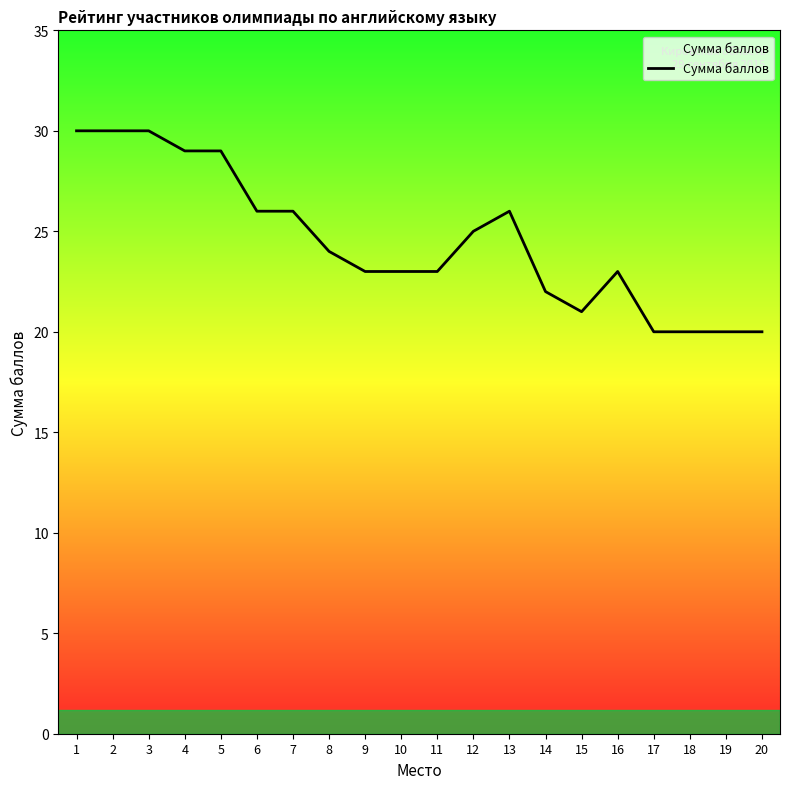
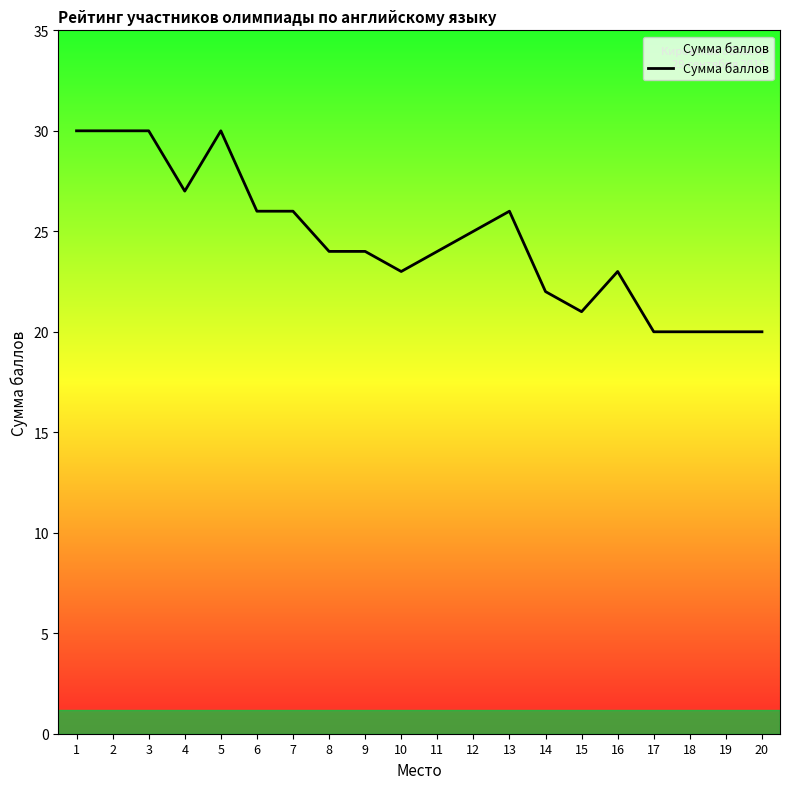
  {
    "1": 30,
    "2": 30,
    "3": 30,
-   "4": 29,
-   "5": 29,
+   "4": 27,
+   "5": 30,
    "6": 26,
    "7": 26,
    "8": 24,
-   "9": 23,
+   "9": 24,
    "10": 23,
-   "11": 23,
+   "11": 24,
    "12": 25,
    "13": 26,
    "14": 22,
    "15": 21,
    "16": 23,
    "17": 20,
    "18": 20,
    "19": 20,
    "20": 20
  }
